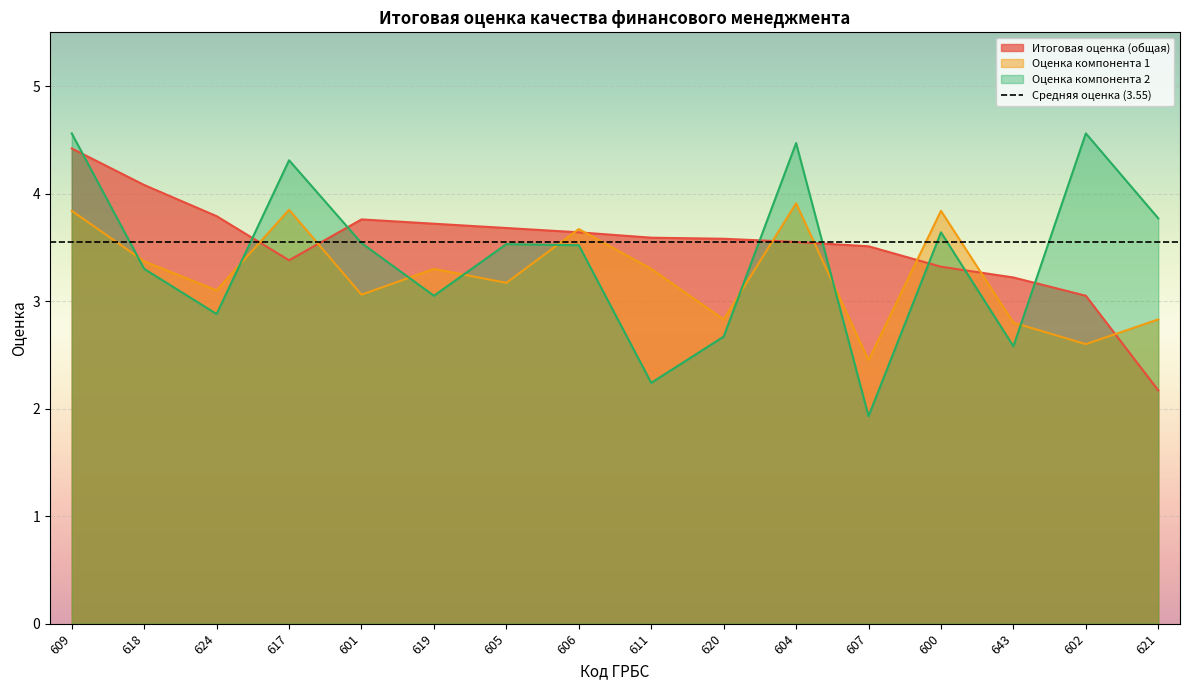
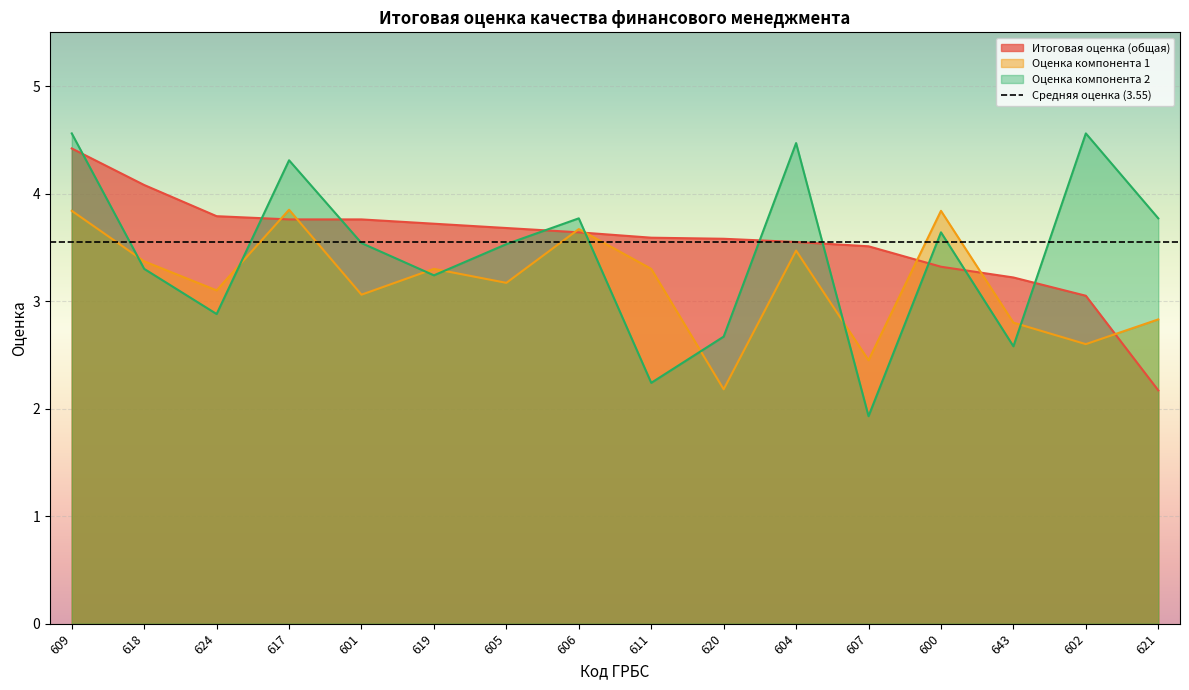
  {
    "Итоговая оценка (общая)": {
      "609": 4.42,
      "618": 4.08,
      "624": 3.79,
-     "617": 3.38,
+     "617": 3.76,
      "601": 3.76,
      "619": 3.72,
      "605": 3.68,
      "606": 3.64,
      "611": 3.59,
      "620": 3.58,
      "604": 3.55,
      "607": 3.51,
      "600": 3.32,
      "643": 3.22,
      "602": 3.05,
      "621": 2.17
    },
    "Оценка компонента 1": {
      "609": 3.84,
      "618": 3.37,
      "624": 3.10,
      "617": 3.85,
      "601": 3.06,
      "619": 3.30,
      "605": 3.17,
      "606": 3.67,
      "611": 3.30,
-     "620": 2.83,
-     "604": 3.91,
+     "620": 2.18,
+     "604": 3.47,
      "607": 2.45,
      "600": 3.84,
      "643": 2.80,
      "602": 2.60,
      "621": 2.83
    },
    "Оценка компонента 2": {
      "609": 4.56,
      "618": 3.30,
      "624": 2.88,
      "617": 4.31,
      "601": 3.54,
-     "619": 3.05,
+     "619": 3.24,
      "605": 3.53,
-     "606": 3.52,
+     "606": 3.77,
      "611": 2.24,
      "620": 2.67,
      "604": 4.47,
      "607": 1.93,
      "600": 3.64,
      "643": 2.58,
      "602": 4.56,
      "621": 3.77
    }
  }
